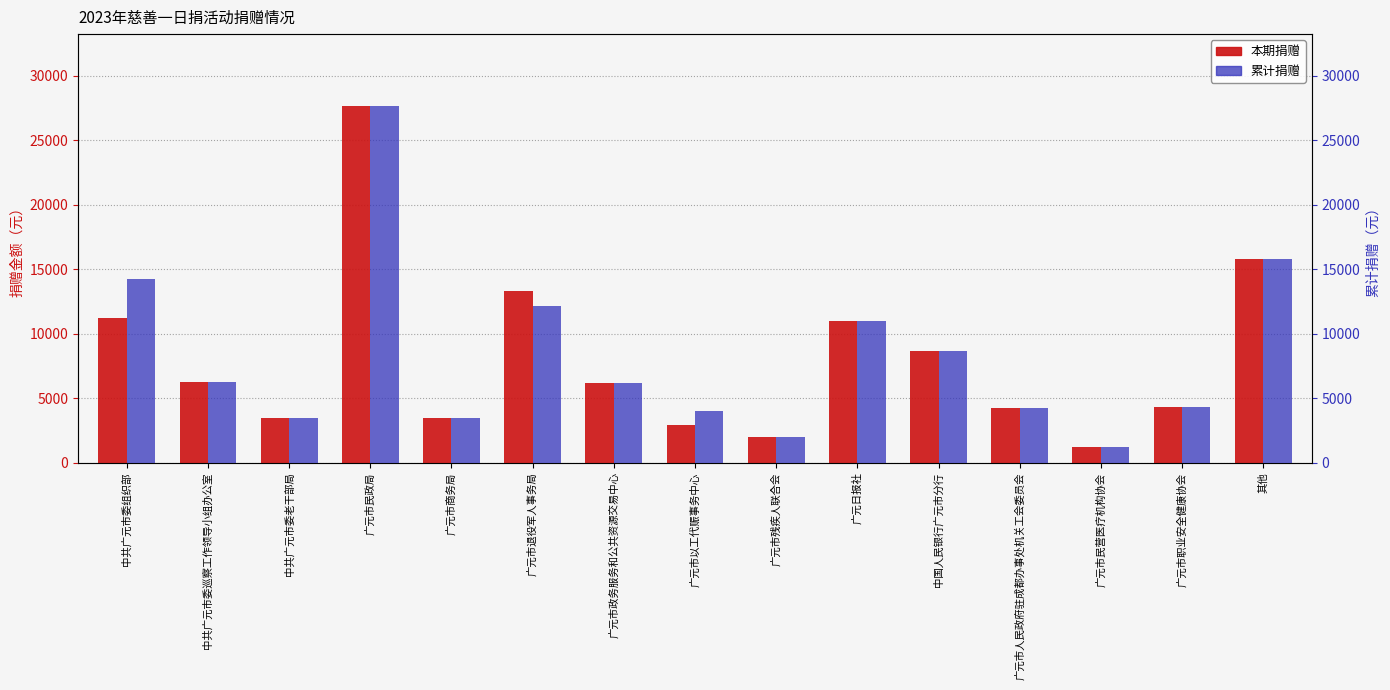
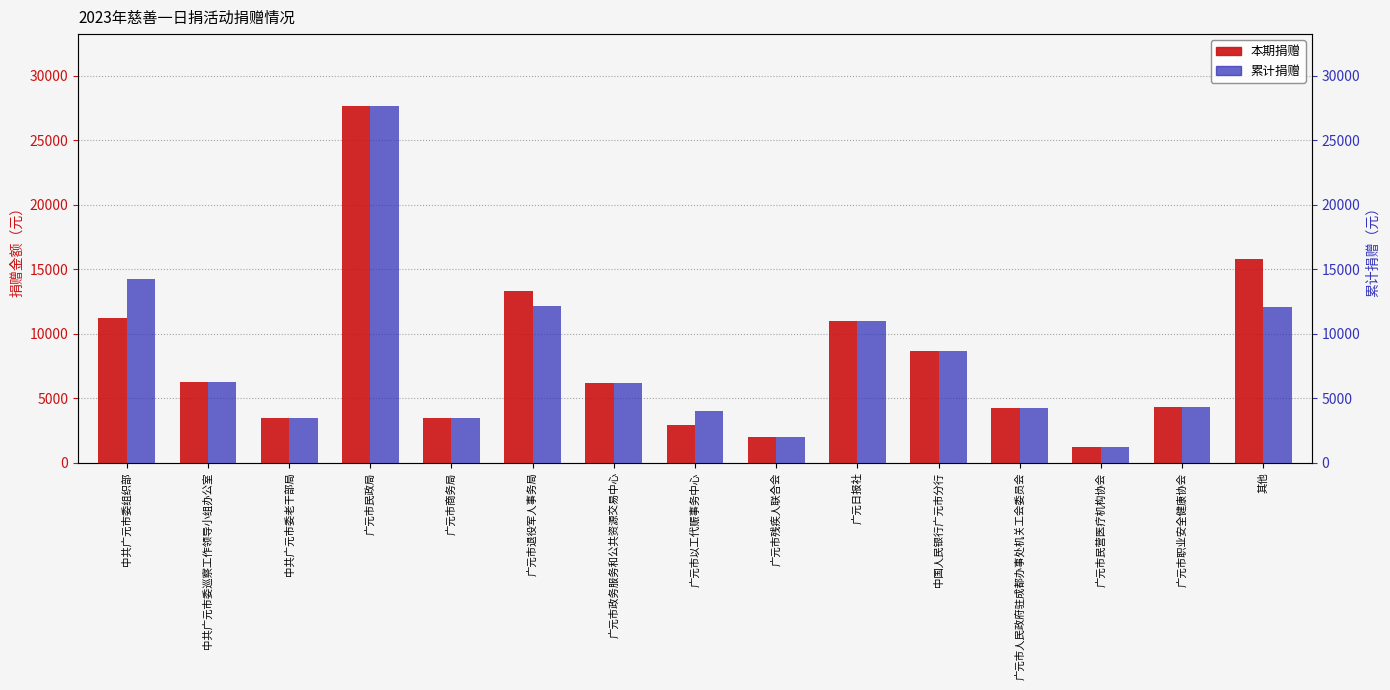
  {
    "本期捐赠": {
      "中共广元市委组织部": 11200,
      "中共广元市委巡察工作领导小组办公室": 6300,
      "中共广元市委老干部局": 3500,
      "广元市民政局": 27700,
      "广元市商务局": 3500,
      "广元市退役军人事务局": 13400,
      "广元市政务服务和公共资源交易中心": 6200,
      "广元市以工代赈事务中心": 2900,
      "广元市残疾人联合会": 2000,
      "广元日报社": 11000,
      "中国人民银行广元市分行": 8700,
      "广元市人民政府驻成都办事处机关工会委员会": 4200,
      "广元市民营医疗机构协会": 1200,
      "广元市职业安全健康协会": 4300,
      "其他": 15800
    },
    "累计捐赠": {
      "中共广元市委组织部": 14300,
      "中共广元市委巡察工作领导小组办公室": 6300,
      "中共广元市委老干部局": 3500,
      "广元市民政局": 27700,
      "广元市商务局": 3500,
      "广元市退役军人事务局": 12100,
      "广元市政务服务和公共资源交易中心": 6200,
      "广元市以工代赈事务中心": 4000,
      "广元市残疾人联合会": 2000,
      "广元日报社": 11000,
      "中国人民银行广元市分行": 8700,
      "广元市人民政府驻成都办事处机关工会委员会": 4200,
      "广元市民营医疗机构协会": 1200,
      "广元市职业安全健康协会": 4300,
-     "其他": 15800
+     "其他": 12100
    }
  }
